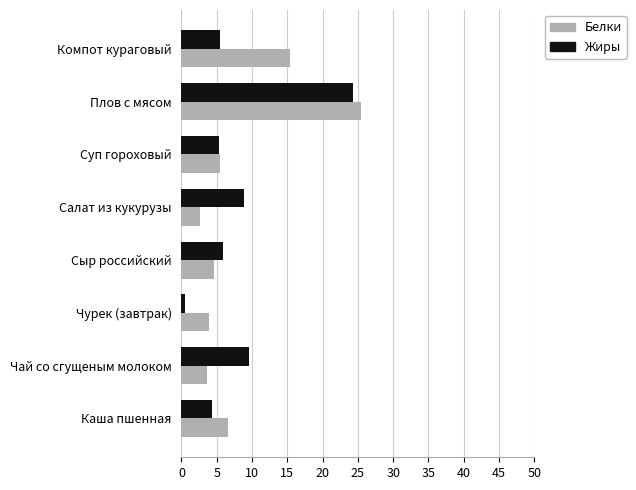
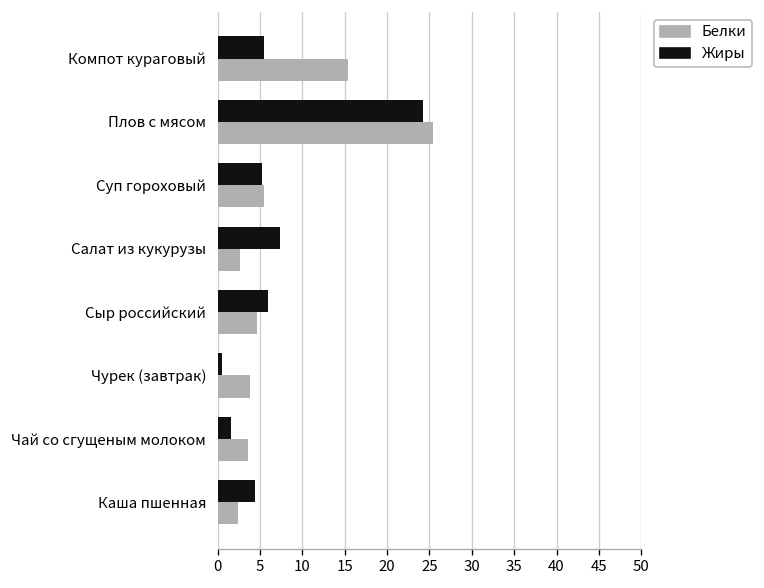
  {
    "Белки": {
      "Компот кураговый": 15,
      "Плов с мясом": 25,
      "Суп гороховый": 5,
      "Салат из кукурузы": 3,
      "Сыр российский": 5,
      "Чурек (завтрак)": 4,
      "Чай со сгущеным молоком": 4,
-     "Каша пшенная": 7
+     "Каша пшенная": 2
    },
    "Жиры": {
      "Компот кураговый": 6,
      "Плов с мясом": 24,
      "Суп гороховый": 5,
-     "Салат из кукурузы": 9,
+     "Салат из кукурузы": 7,
      "Сыр российский": 6,
      "Чурек (завтрак)": 0,
-     "Чай со сгущеным молоком": 10,
+     "Чай со сгущеным молоком": 2,
      "Каша пшенная": 4
    }
  }
